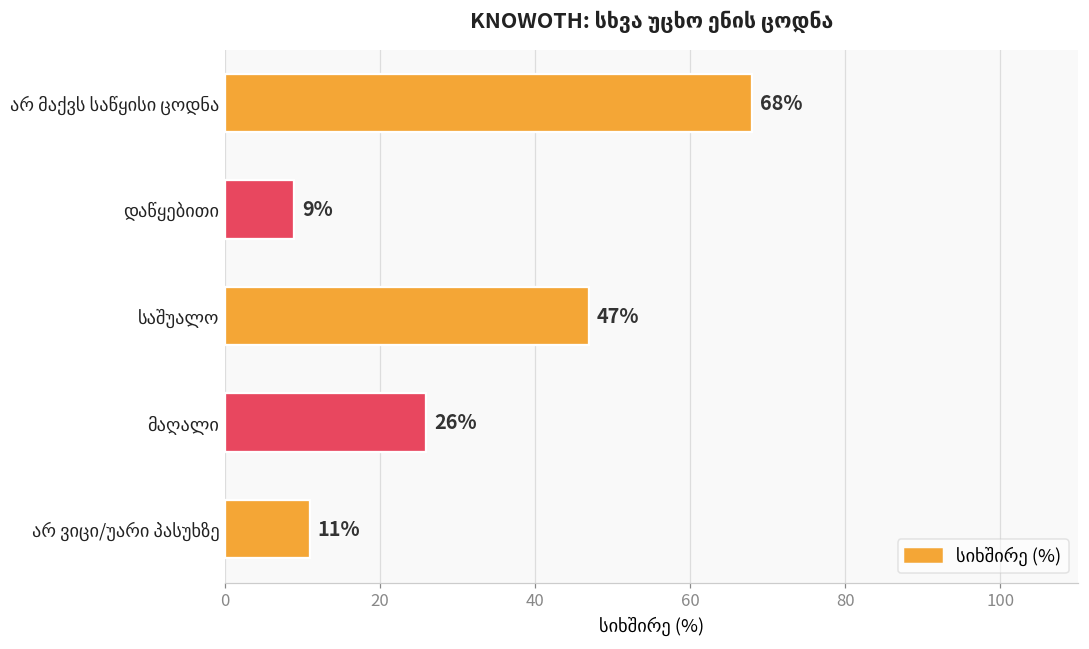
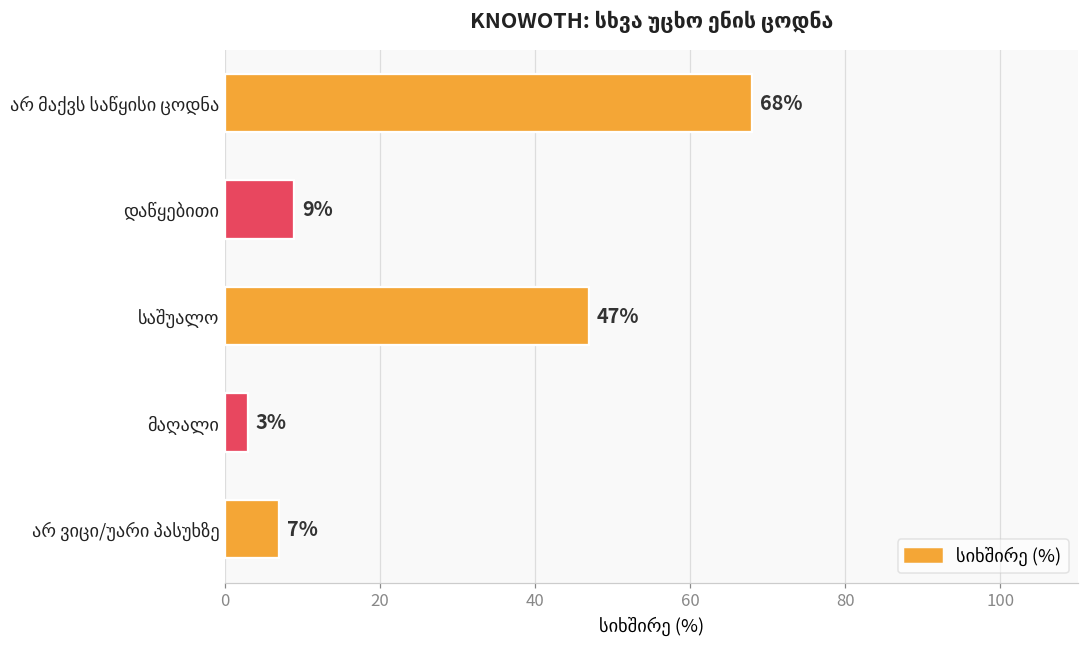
  {
    "არ მაქვს საწყისი ცოდნა": "68%",
    "დაწყებითი": "9%",
    "საშუალო": "47%",
-   "მაღალი": "26%",
-   "არ ვიცი/უარი პასუხზე": "11%"
+   "მაღალი": "3%",
+   "არ ვიცი/უარი პასუხზე": "7%"
  }
